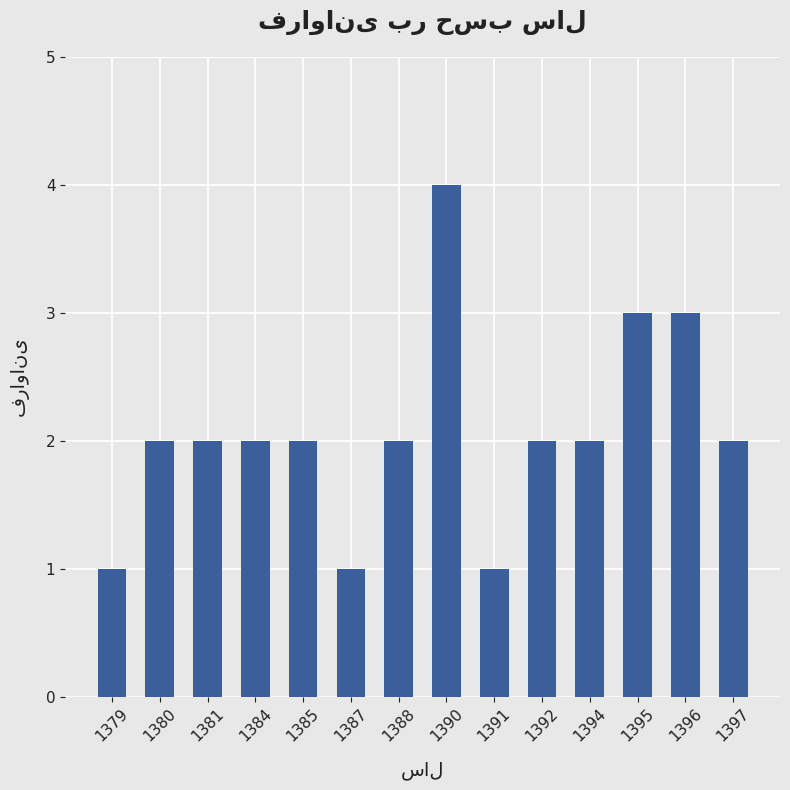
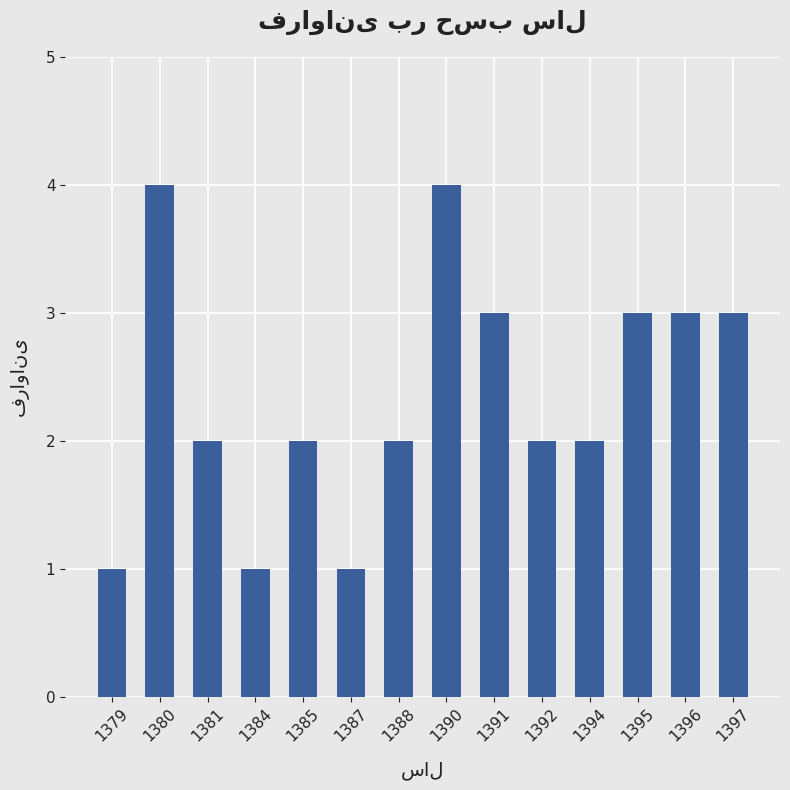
  {
    "1379": 1,
-   "1380": 2,
+   "1380": 4,
    "1381": 2,
-   "1384": 2,
+   "1384": 1,
    "1385": 2,
    "1387": 1,
    "1388": 2,
    "1390": 4,
-   "1391": 1,
+   "1391": 3,
    "1392": 2,
    "1394": 2,
    "1395": 3,
    "1396": 3,
-   "1397": 2
+   "1397": 3
  }
